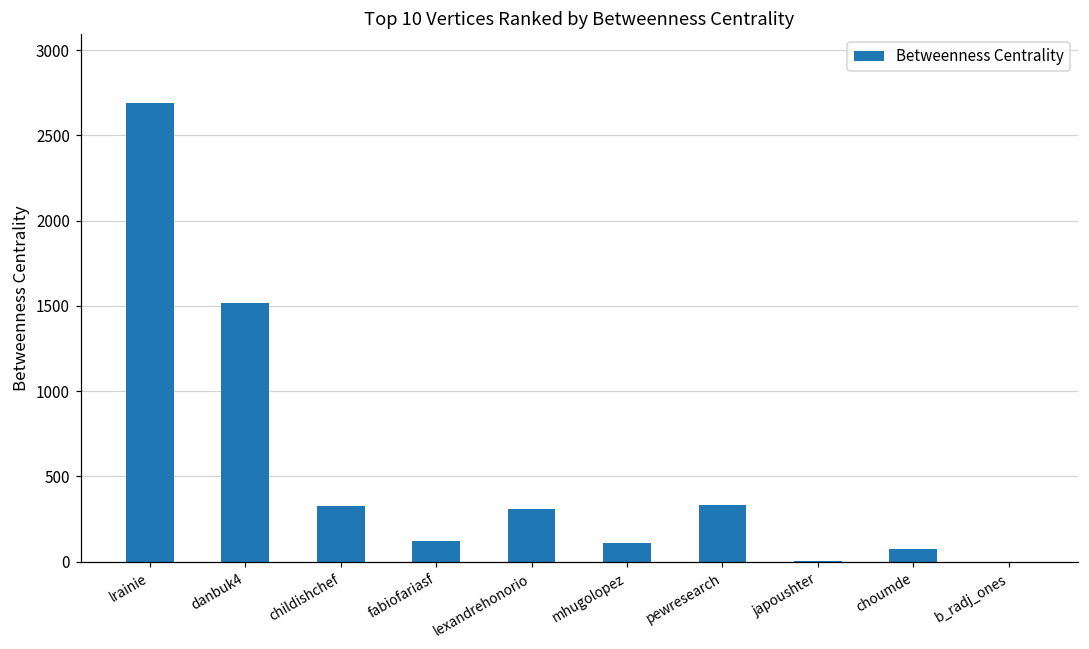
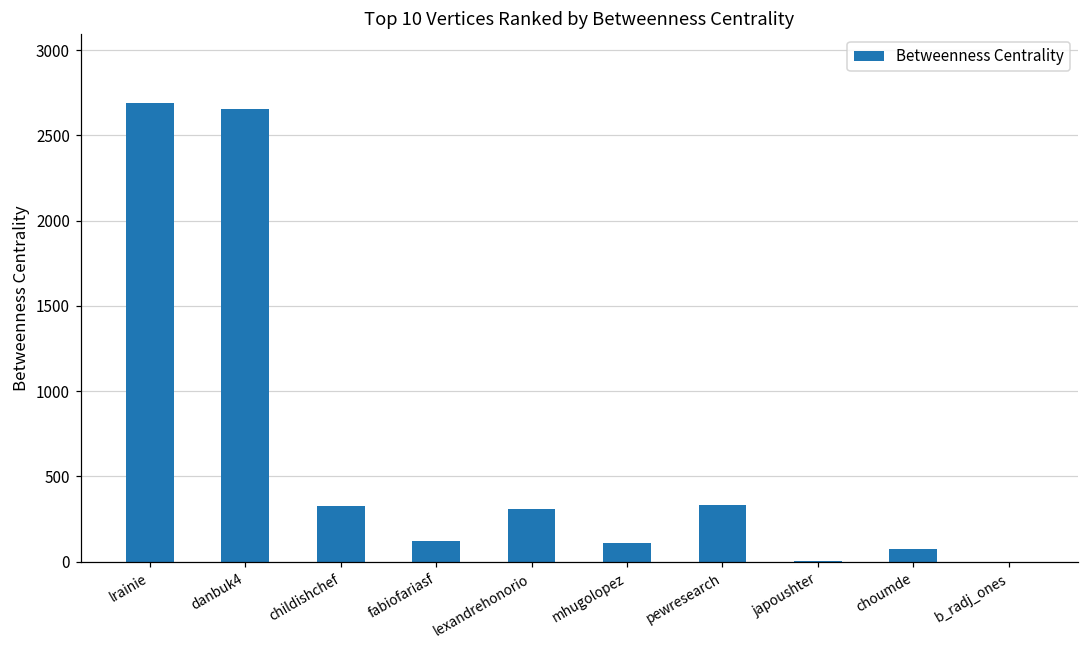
  {
    "lrainie": 2690,
-   "danbuk4": 1520,
+   "danbuk4": 2660,
    "childishchef": 320,
    "fabiofariasf": 120,
    "lexandrehonorio": 310,
    "mhugolopez": 110,
    "pewresearch": 330,
    "choumde": 80
  }
